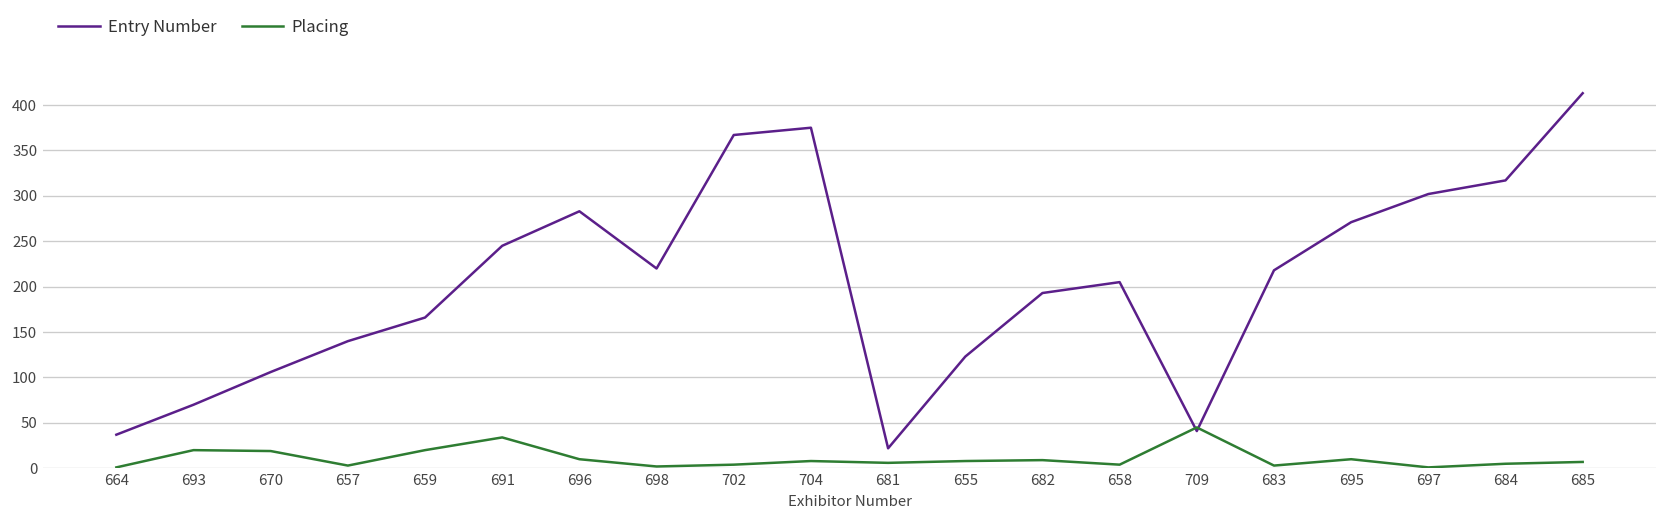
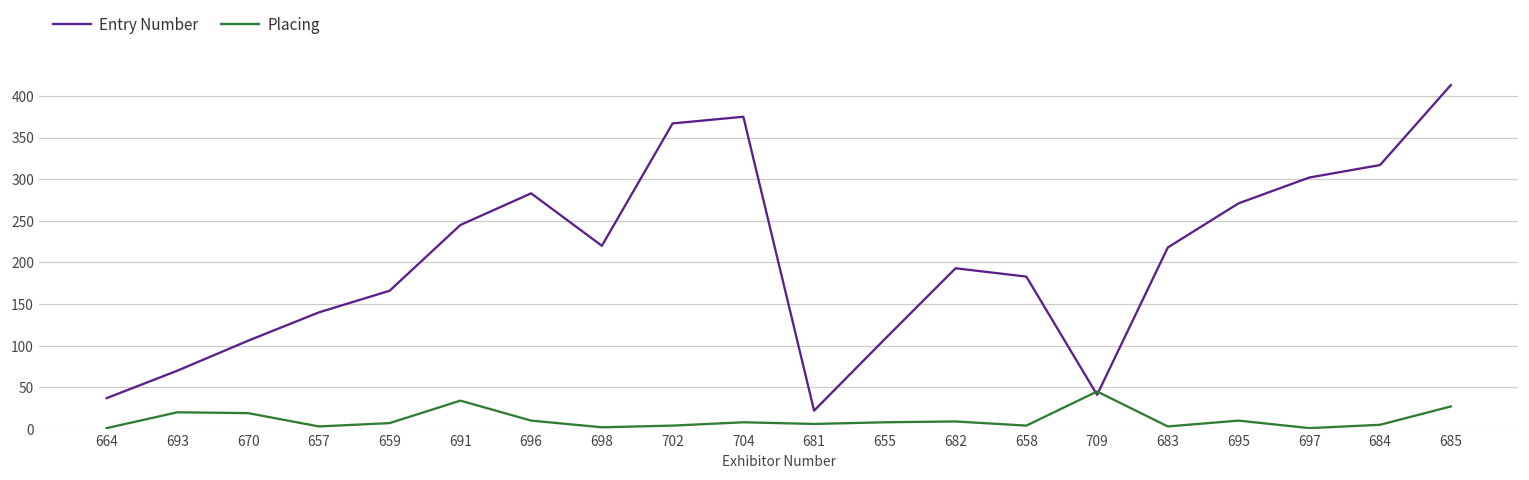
  {
    "Entry Number": {
      "664": 40,
      "693": 70,
      "670": 110,
      "657": 140,
      "659": 170,
      "691": 250,
      "696": 280,
      "698": 220,
      "702": 370,
      "704": 380,
      "681": 20,
-     "655": 120,
+     "655": 110,
      "682": 190,
-     "658": 210,
+     "658": 180,
      "709": 40,
      "683": 220,
      "695": 270,
      "697": 300,
      "684": 320,
      "685": 410
    },
    "Placing": {
      "664": 0,
      "693": 20,
      "670": 20,
      "657": 0,
-     "659": 20,
+     "659": 10,
      "691": 30,
      "696": 10,
      "698": 0,
      "702": 0,
      "704": 10,
      "681": 10,
      "655": 10,
      "682": 10,
      "658": 0,
      "709": 50,
      "683": 0,
      "695": 10,
      "697": 0,
      "684": 10,
-     "685": 10
+     "685": 30
    }
  }
